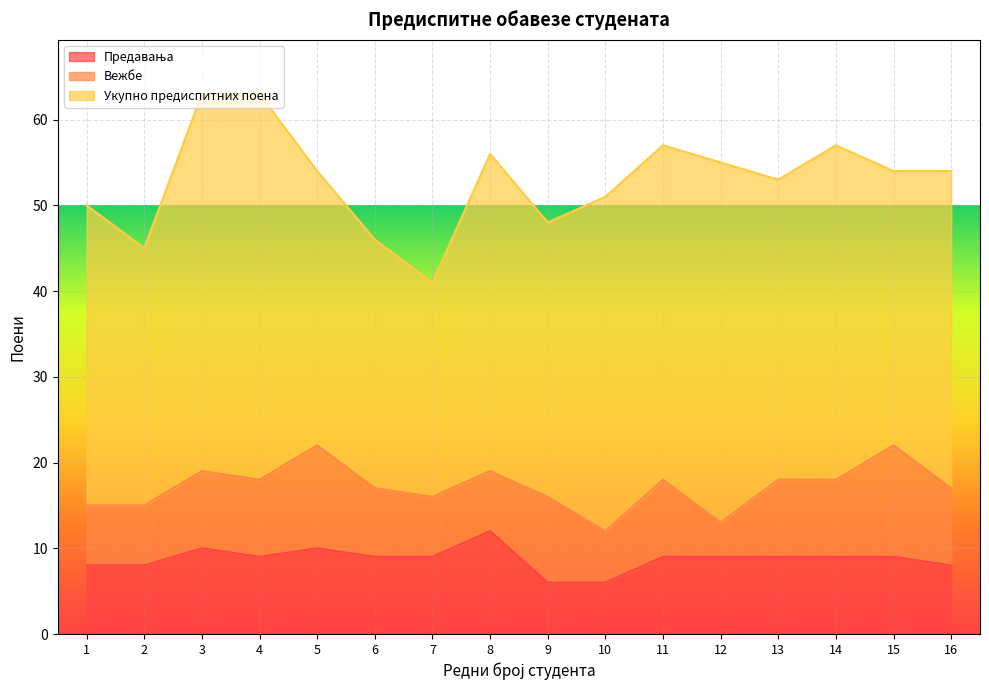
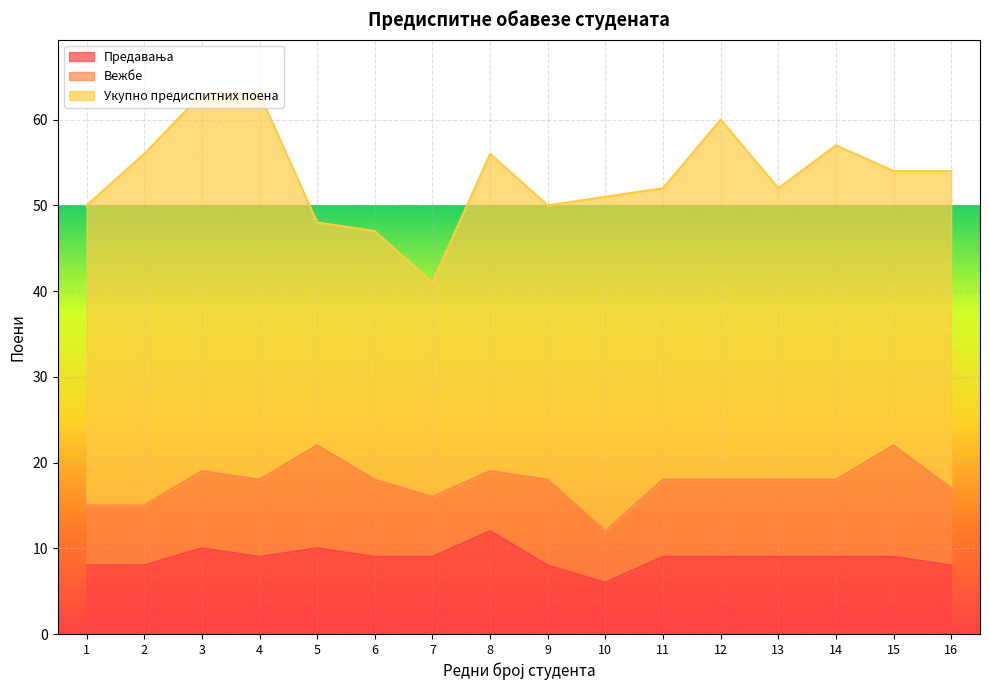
  {
    "Предавања": {
      "1": 8,
      "2": 8,
      "3": 10,
      "4": 9,
      "5": 10,
      "6": 9,
      "7": 9,
      "8": 12,
-     "9": 6,
+     "9": 8,
      "10": 6,
      "11": 9,
      "12": 9,
      "13": 9,
      "14": 9,
      "15": 9,
      "16": 8
    },
    "Вежбе": {
      "1": 7,
      "2": 7,
      "3": 9,
      "4": 9,
      "5": 12,
-     "6": 8,
+     "6": 9,
      "7": 7,
      "8": 7,
      "9": 10,
      "10": 6,
      "11": 9,
-     "12": 4,
+     "12": 9,
      "13": 9,
      "14": 9,
      "15": 13,
      "16": 9
    },
    "Укупно предиспитних поена": {
      "1": 35,
-     "2": 30,
-     "5": 32,
+     "2": 41,
+     "5": 26,
      "6": 29,
      "7": 25,
      "8": 37,
      "9": 32,
      "10": 39,
-     "11": 39,
+     "11": 34,
      "12": 42,
-     "13": 35,
+     "13": 34,
      "14": 39,
      "15": 32,
      "16": 37
    }
  }
